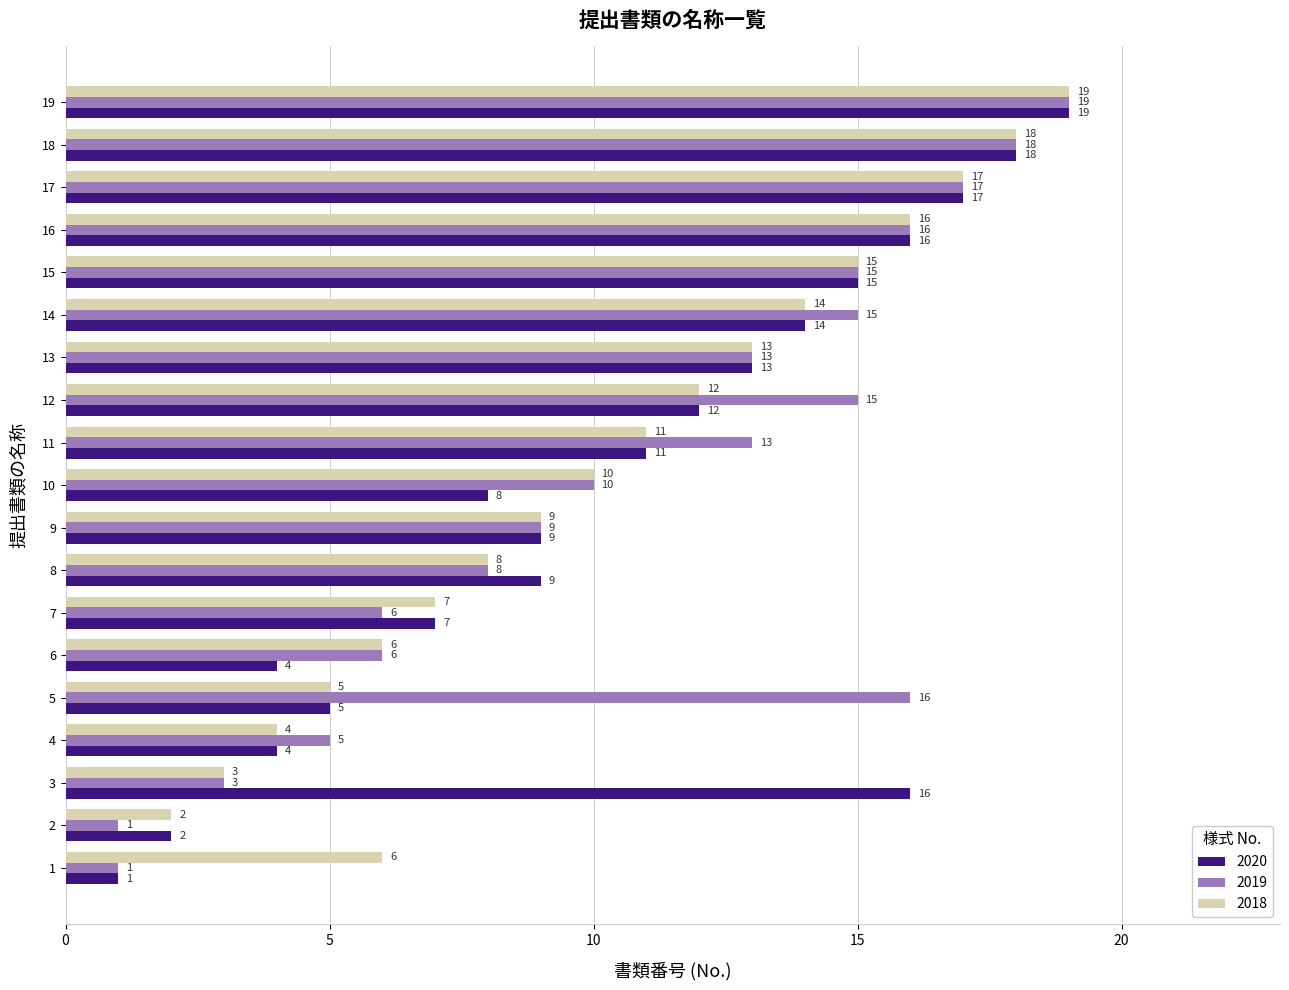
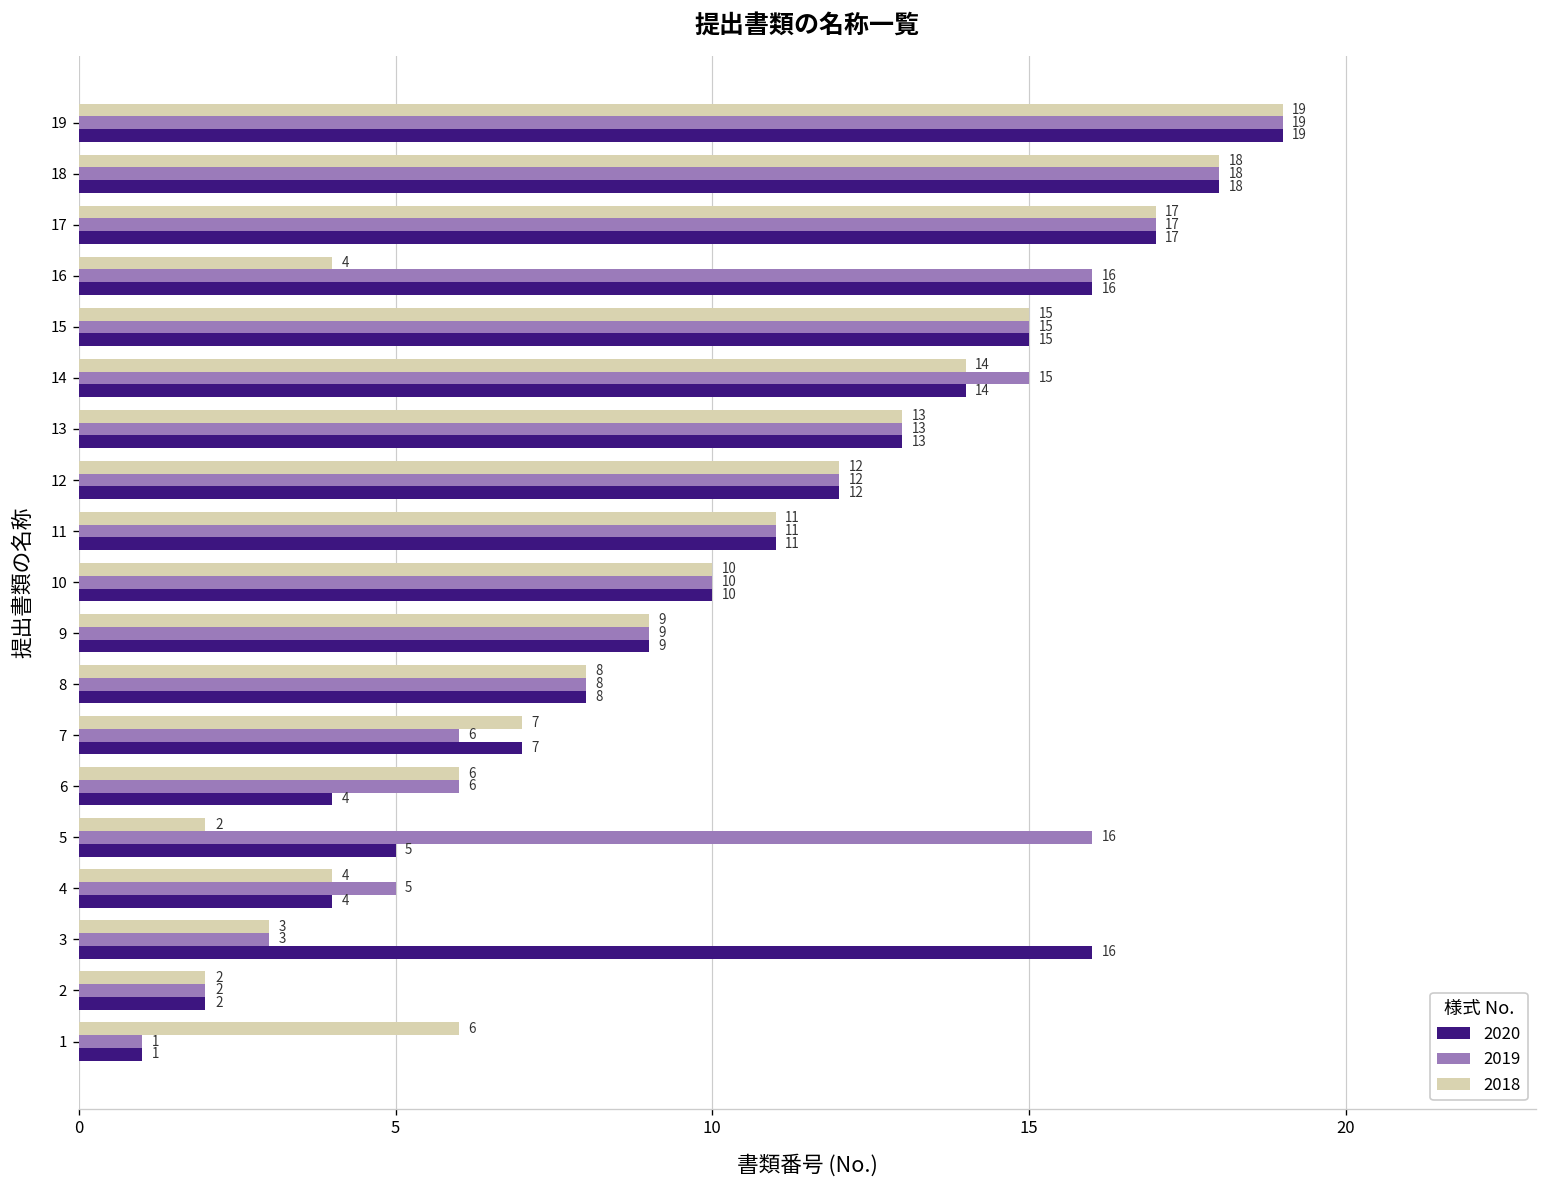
  {
    "2020": {
      "19": 19,
      "18": 18,
      "17": 17,
      "16": 16,
      "15": 15,
      "14": 14,
      "13": 13,
      "12": 12,
      "11": 11,
-     "10": 8,
+     "10": 10,
      "9": 9,
-     "8": 9,
+     "8": 8,
      "7": 7,
      "6": 4,
      "5": 5,
      "4": 4,
      "3": 16,
      "2": 2,
      "1": 1
    },
    "2019": {
      "19": 19,
      "18": 18,
      "17": 17,
      "16": 16,
      "15": 15,
      "14": 15,
      "13": 13,
-     "12": 15,
-     "11": 13,
+     "12": 12,
+     "11": 11,
      "10": 10,
      "9": 9,
      "8": 8,
      "7": 6,
      "6": 6,
      "5": 16,
      "4": 5,
      "3": 3,
-     "2": 1,
+     "2": 2,
      "1": 1
    },
    "2018": {
      "19": 19,
      "18": 18,
      "17": 17,
-     "16": 16,
+     "16": 4,
      "15": 15,
      "14": 14,
      "13": 13,
      "12": 12,
      "11": 11,
      "10": 10,
      "9": 9,
      "8": 8,
      "7": 7,
      "6": 6,
-     "5": 5,
+     "5": 2,
      "4": 4,
      "3": 3,
      "2": 2,
      "1": 6
    }
  }
